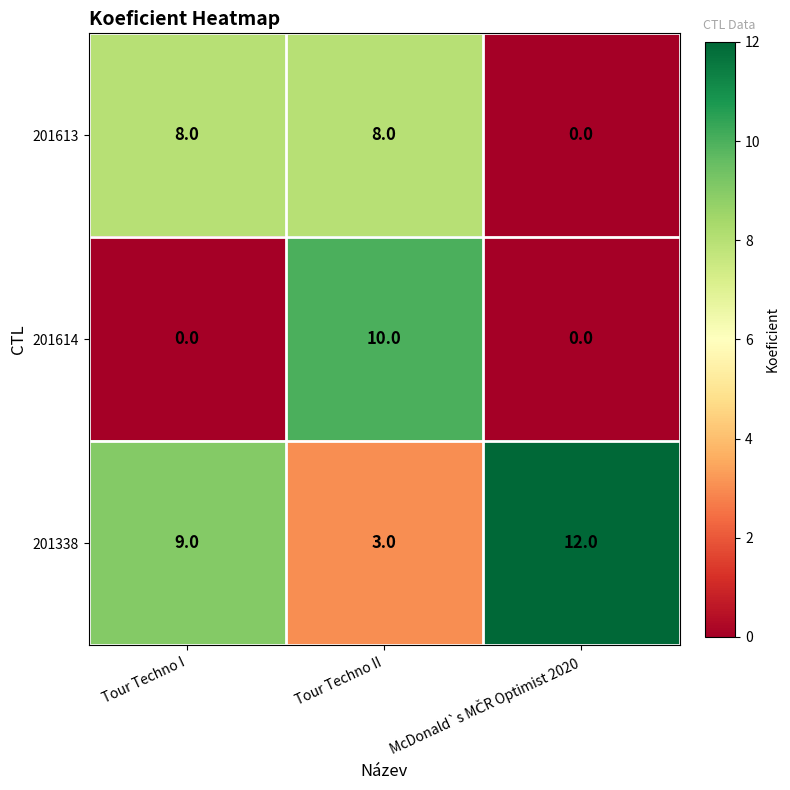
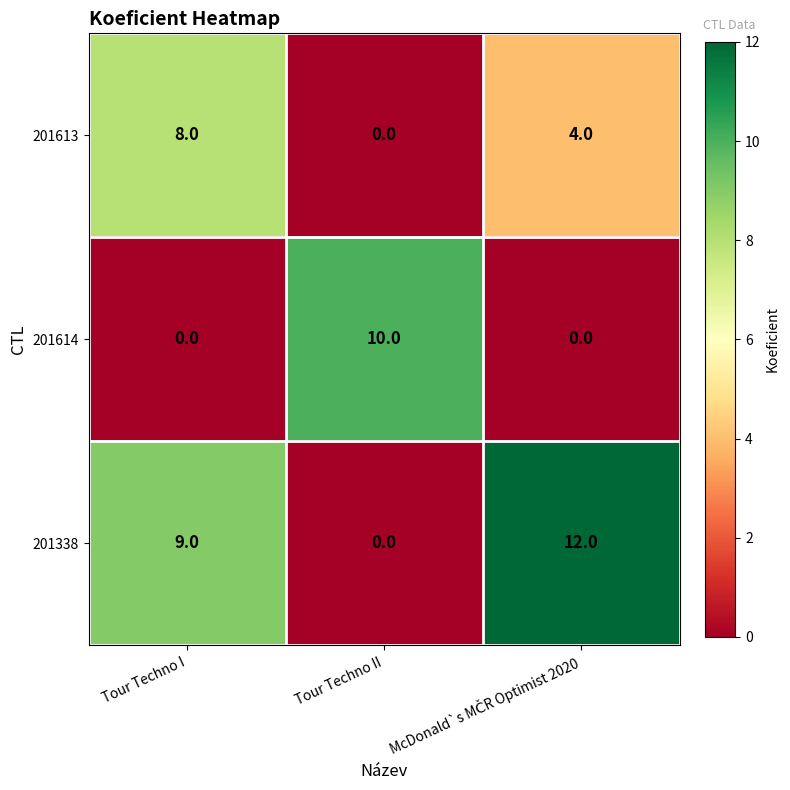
  {
    "201613": {
      "Tour Techno I": 8.0,
-     "Tour Techno II": 8.0,
-     "McDonald`s MČR Optimist 2020": 0.0
+     "Tour Techno II": 0.0,
+     "McDonald`s MČR Optimist 2020": 4.0
    },
    "201614": {
      "Tour Techno I": 0.0,
      "Tour Techno II": 10.0,
      "McDonald`s MČR Optimist 2020": 0.0
    },
    "201338": {
      "Tour Techno I": 9.0,
-     "Tour Techno II": 3.0,
+     "Tour Techno II": 0.0,
      "McDonald`s MČR Optimist 2020": 12.0
    }
  }
